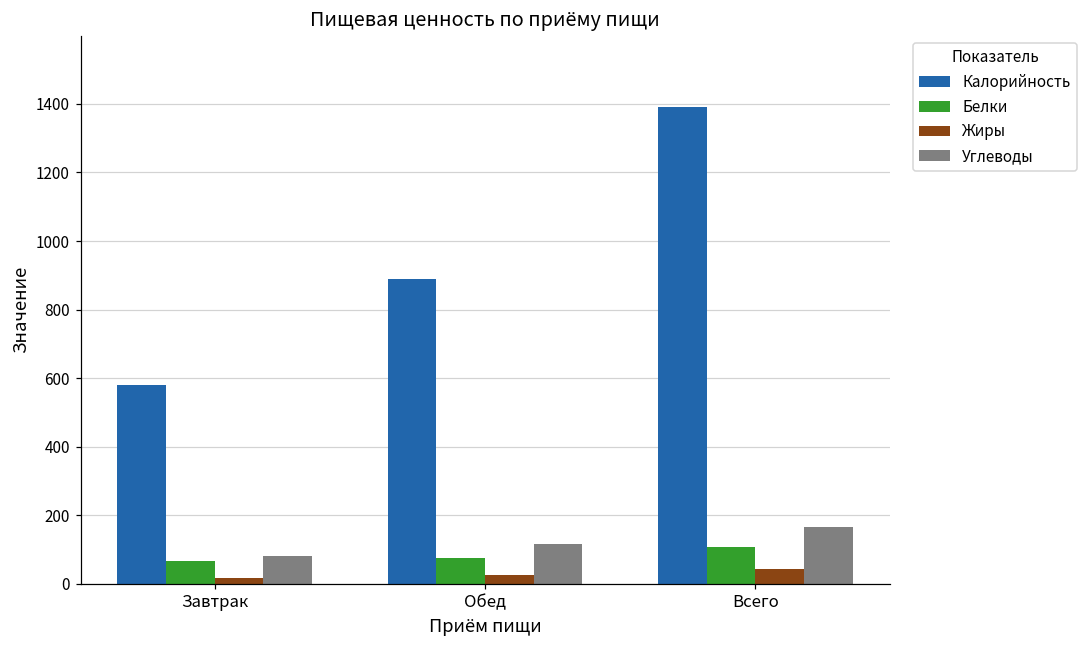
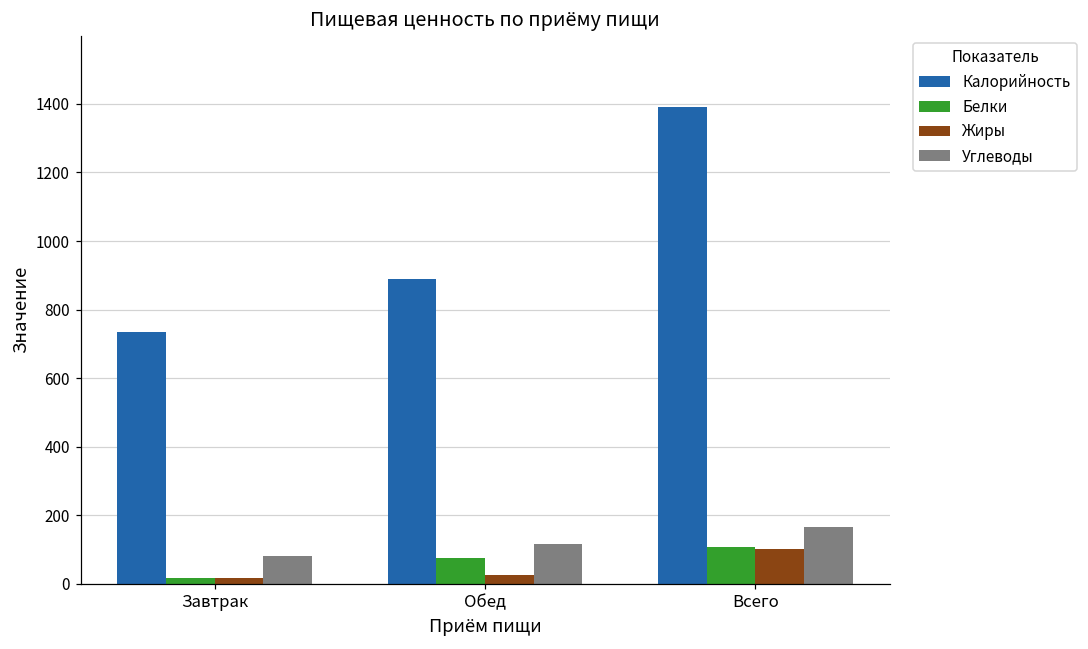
  {
    "Калорийность": {
-     "Завтрак": 580,
+     "Завтрак": 730,
      "Обед": 890,
      "Всего": 1390
    },
    "Белки": {
-     "Завтрак": 70,
+     "Завтрак": 20,
      "Обед": 70,
      "Всего": 110
    },
    "Жиры": {
      "Завтрак": 20,
      "Обед": 30,
-     "Всего": 40
+     "Всего": 100
    },
    "Углеводы": {
      "Завтрак": 80,
      "Обед": 120,
      "Всего": 160
    }
  }
